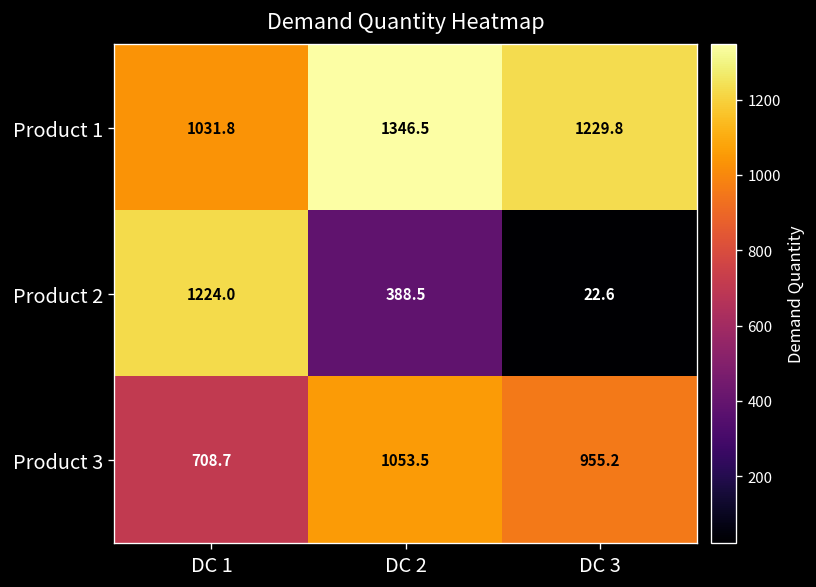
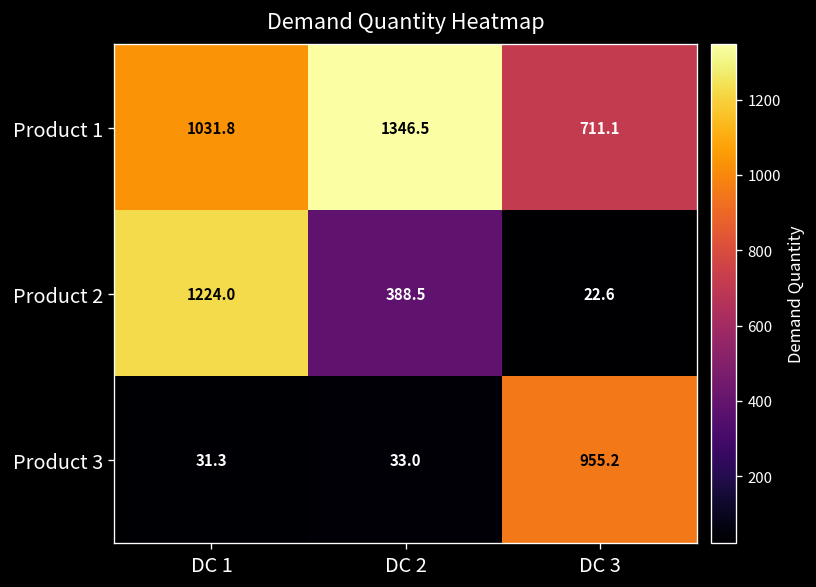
  {
    "Product 1": {
      "DC 1": 1031.8,
      "DC 2": 1346.5,
-     "DC 3": 1229.8
+     "DC 3": 711.1
    },
    "Product 2": {
      "DC 1": 1224.0,
      "DC 2": 388.5,
      "DC 3": 22.6
    },
    "Product 3": {
-     "DC 1": 708.7,
-     "DC 2": 1053.5,
+     "DC 1": 31.3,
+     "DC 2": 33.0,
      "DC 3": 955.2
    }
  }
